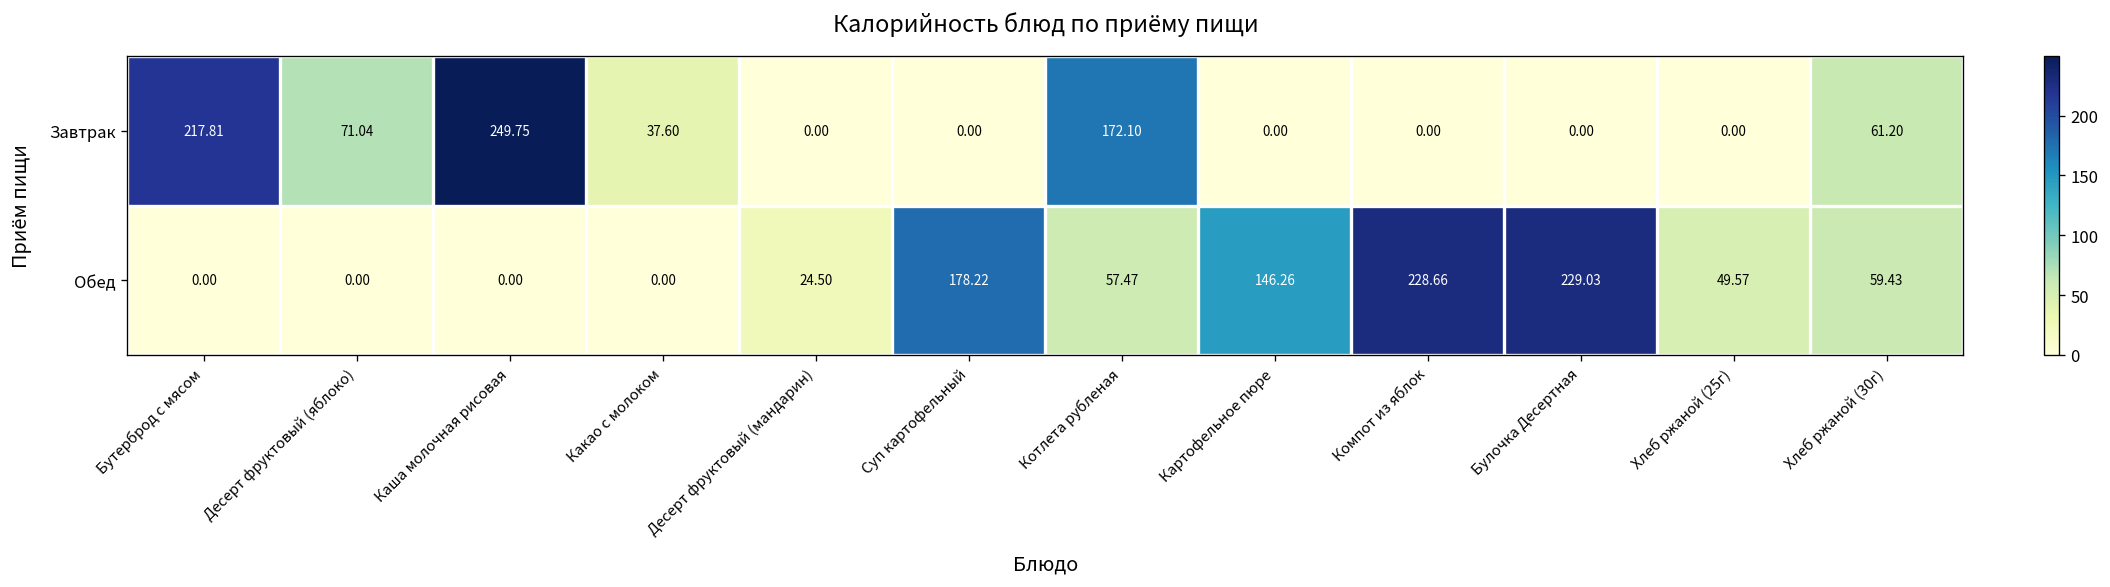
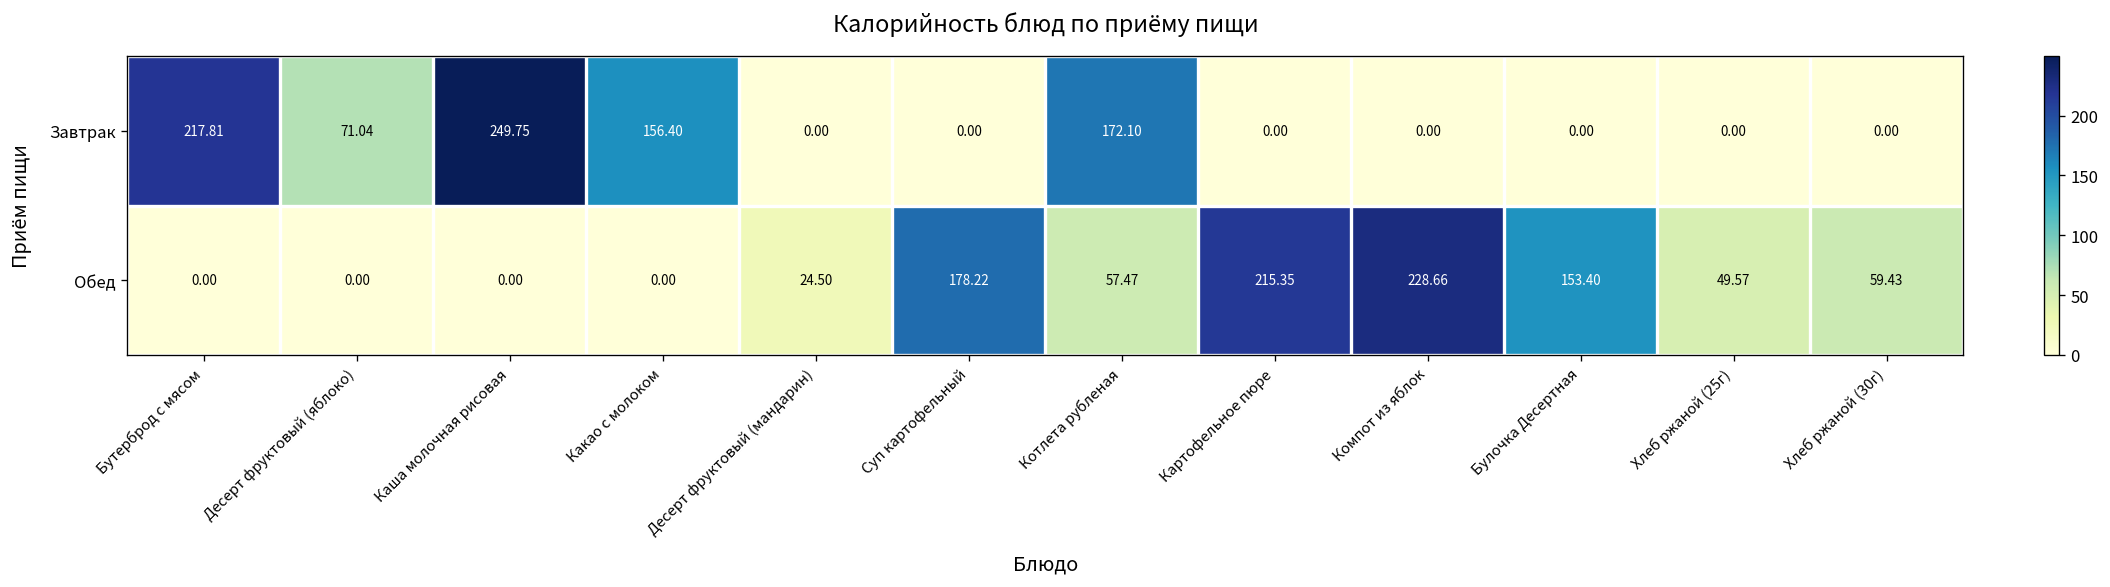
  {
    "Завтрак": {
      "Бутерброд с мясом": 217.81,
      "Десерт фруктовый (яблоко)": 71.04,
      "Каша молочная рисовая": 249.75,
-     "Какао с молоком": 37.60,
+     "Какао с молоком": 156.40,
      "Десерт фруктовый (мандарин)": 0.00,
      "Суп картофельный": 0.00,
      "Котлета рубленая": 172.10,
      "Картофельное пюре": 0.00,
      "Компот из яблок": 0.00,
      "Булочка Десертная": 0.00,
      "Хлеб ржаной (25г)": 0.00,
-     "Хлеб ржаной (30г)": 61.20
+     "Хлеб ржаной (30г)": 0.00
    },
    "Обед": {
      "Бутерброд с мясом": 0.00,
      "Десерт фруктовый (яблоко)": 0.00,
      "Каша молочная рисовая": 0.00,
      "Какао с молоком": 0.00,
      "Десерт фруктовый (мандарин)": 24.50,
      "Суп картофельный": 178.22,
      "Котлета рубленая": 57.47,
-     "Картофельное пюре": 146.26,
+     "Картофельное пюре": 215.35,
      "Компот из яблок": 228.66,
-     "Булочка Десертная": 229.03,
+     "Булочка Десертная": 153.40,
      "Хлеб ржаной (25г)": 49.57,
      "Хлеб ржаной (30г)": 59.43
    }
  }
